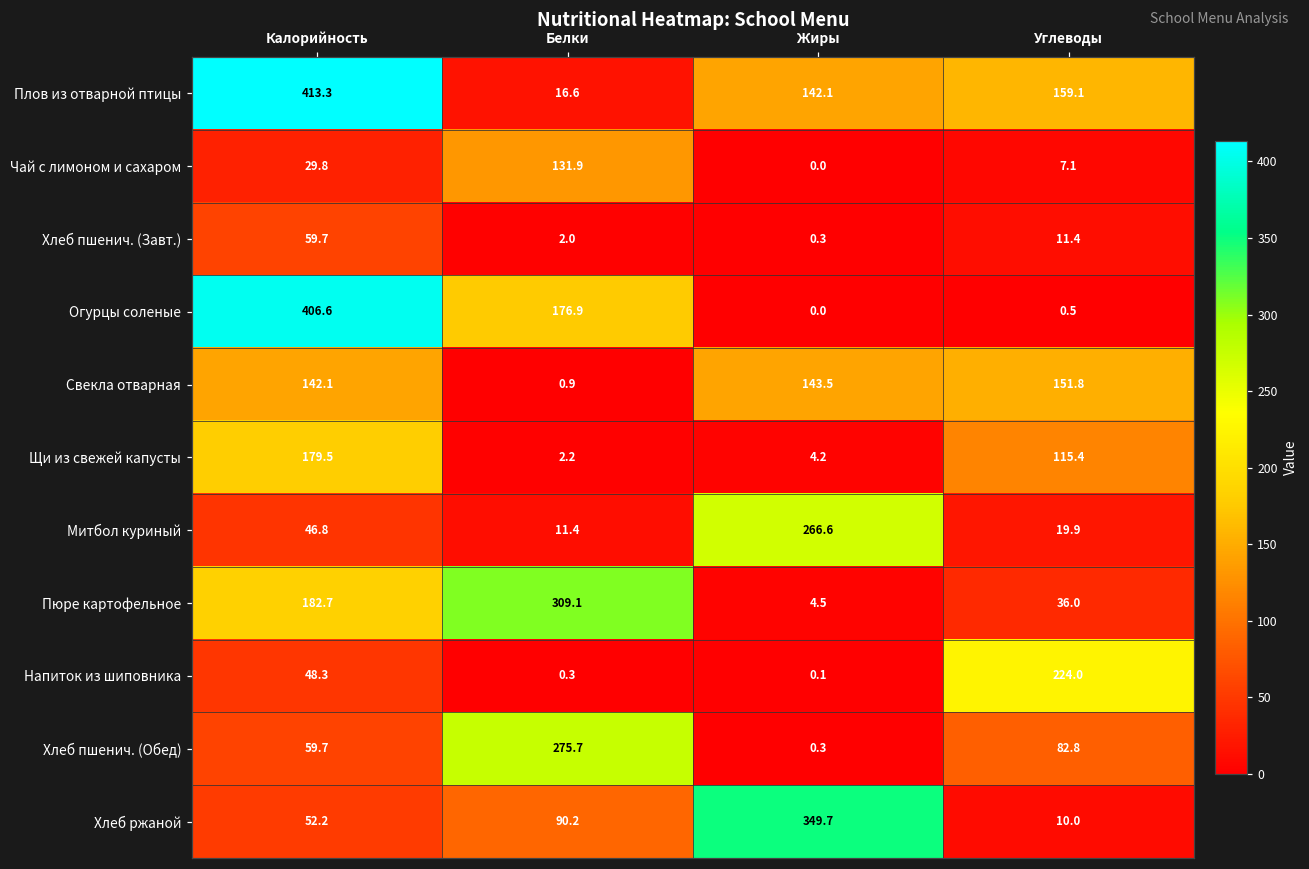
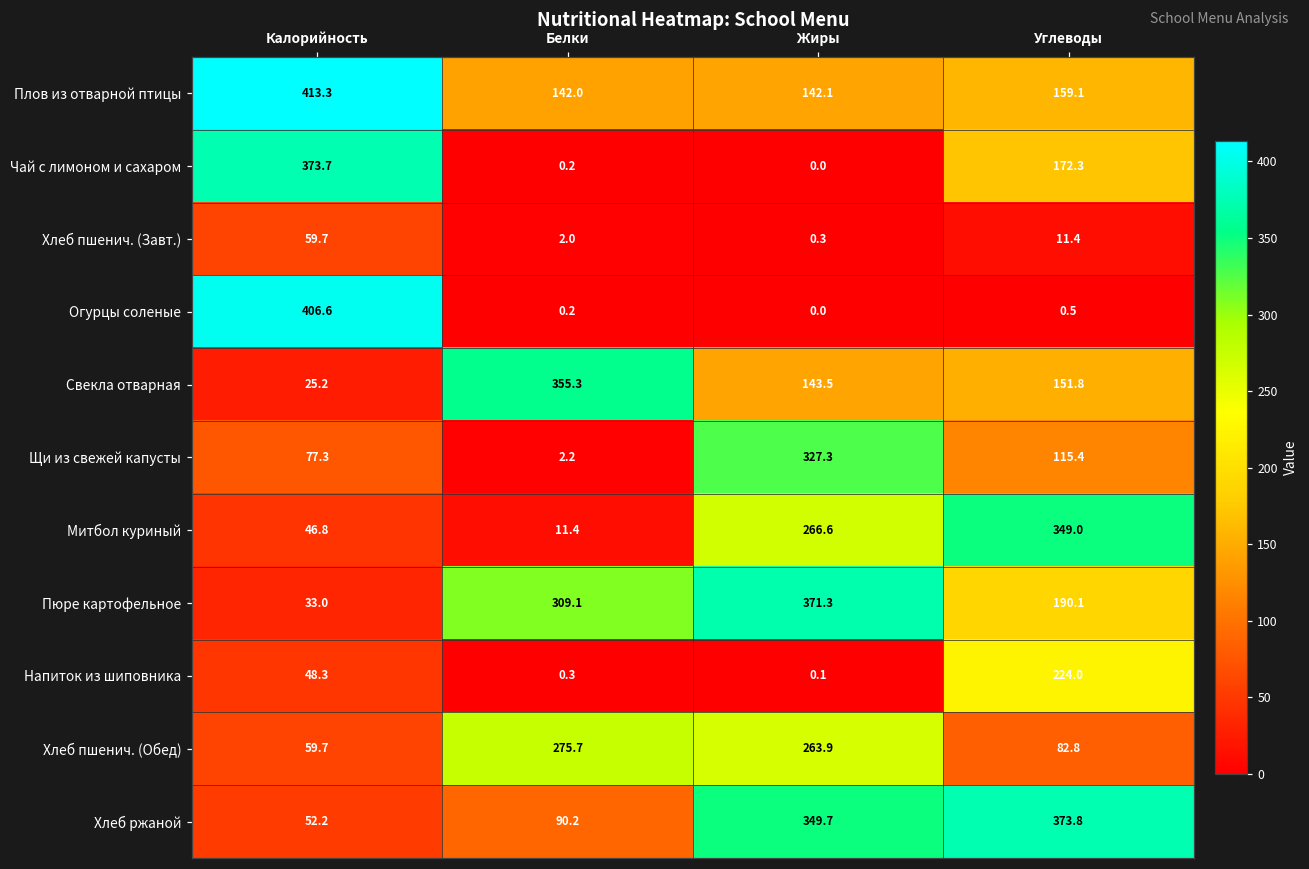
  {
    "Плов из отварной птицы": {
      "Калорийность": 413.3,
-     "Белки": 16.6,
+     "Белки": 142.0,
      "Жиры": 142.1,
      "Углеводы": 159.1
    },
    "Чай с лимоном и сахаром": {
-     "Калорийность": 29.8,
-     "Белки": 131.9,
+     "Калорийность": 373.7,
+     "Белки": 0.2,
      "Жиры": 0.0,
-     "Углеводы": 7.1
+     "Углеводы": 172.3
    },
    "Хлеб пшенич. (Завт.)": {
      "Калорийность": 59.7,
      "Белки": 2.0,
      "Жиры": 0.3,
      "Углеводы": 11.4
    },
    "Огурцы соленые": {
      "Калорийность": 406.6,
-     "Белки": 176.9,
+     "Белки": 0.2,
      "Жиры": 0.0,
      "Углеводы": 0.5
    },
    "Свекла отварная": {
-     "Калорийность": 142.1,
-     "Белки": 0.9,
+     "Калорийность": 25.2,
+     "Белки": 355.3,
      "Жиры": 143.5,
      "Углеводы": 151.8
    },
    "Щи из свежей капусты": {
-     "Калорийность": 179.5,
+     "Калорийность": 77.3,
      "Белки": 2.2,
-     "Жиры": 4.2,
+     "Жиры": 327.3,
      "Углеводы": 115.4
    },
    "Митбол куриный": {
      "Калорийность": 46.8,
      "Белки": 11.4,
      "Жиры": 266.6,
-     "Углеводы": 19.9
+     "Углеводы": 349.0
    },
    "Пюре картофельное": {
-     "Калорийность": 182.7,
+     "Калорийность": 33.0,
      "Белки": 309.1,
-     "Жиры": 4.5,
-     "Углеводы": 36.0
+     "Жиры": 371.3,
+     "Углеводы": 190.1
    },
    "Напиток из шиповника": {
      "Калорийность": 48.3,
      "Белки": 0.3,
      "Жиры": 0.1,
      "Углеводы": 224.0
    },
    "Хлеб пшенич. (Обед)": {
      "Калорийность": 59.7,
      "Белки": 275.7,
-     "Жиры": 0.3,
+     "Жиры": 263.9,
      "Углеводы": 82.8
    },
    "Хлеб ржаной": {
      "Калорийность": 52.2,
      "Белки": 90.2,
      "Жиры": 349.7,
-     "Углеводы": 10.0
+     "Углеводы": 373.8
    }
  }
